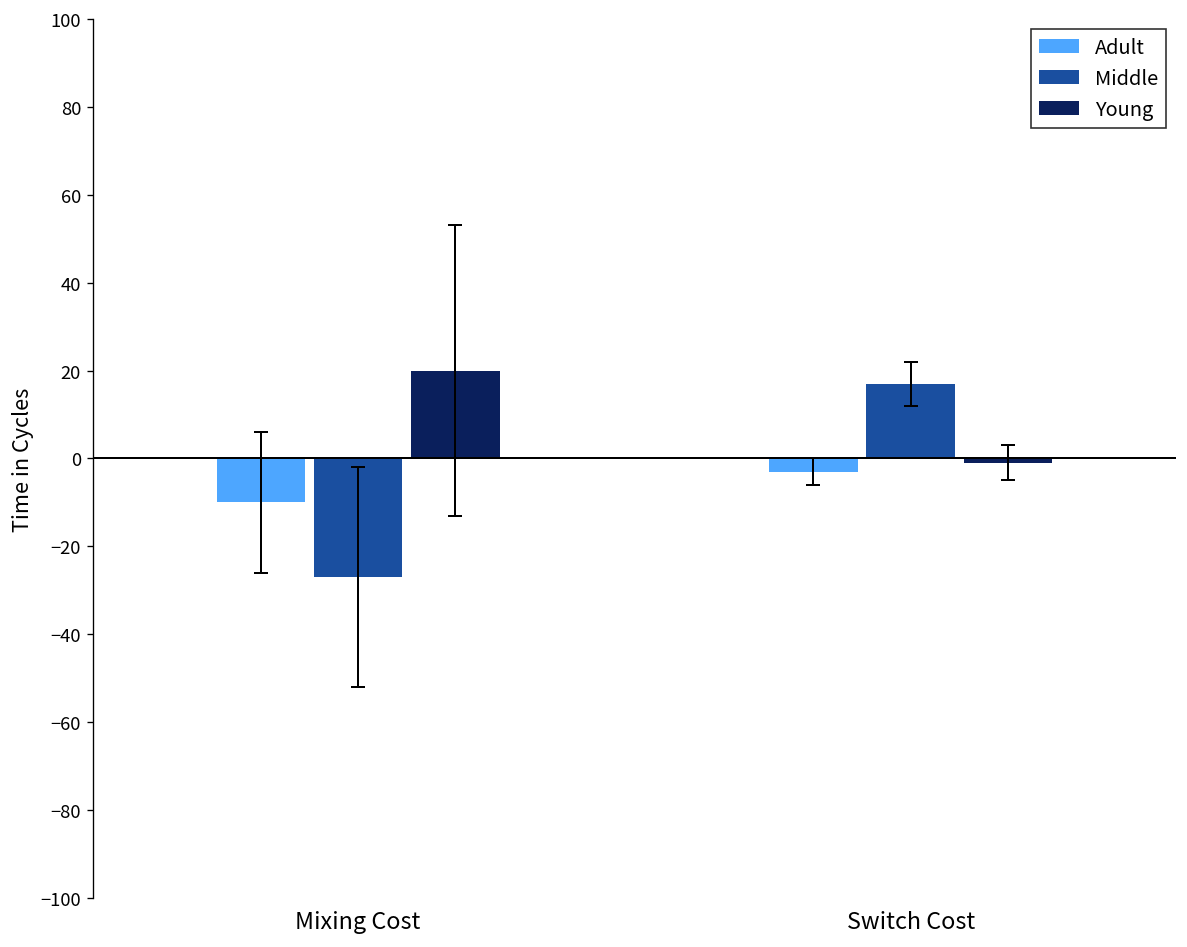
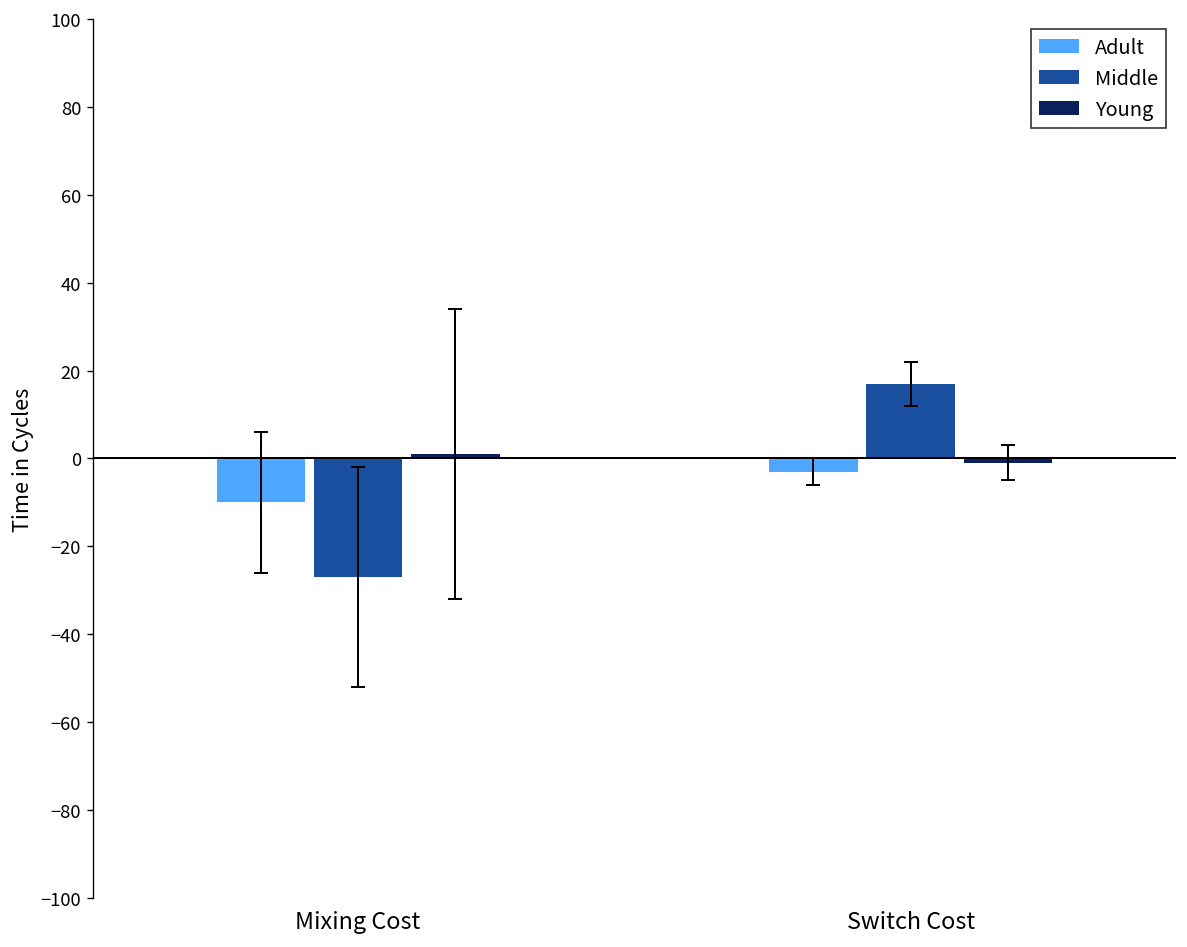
  {
    "Adult": {
      "Mixing Cost": -10,
      "Switch Cost": -3
    },
    "Young": {
-     "Mixing Cost": 20,
+     "Mixing Cost": 1,
      "Switch Cost": -1
    }
  }
